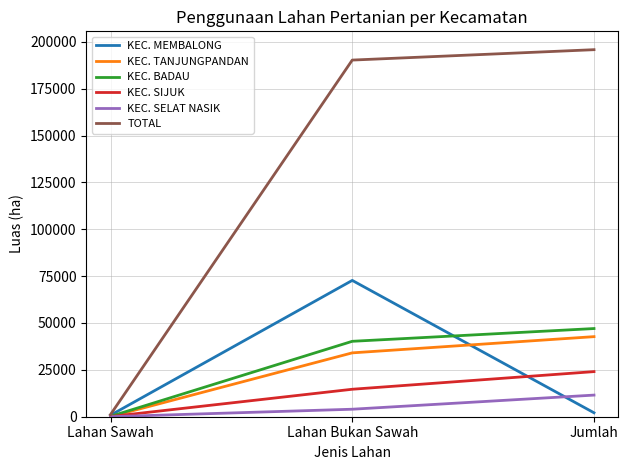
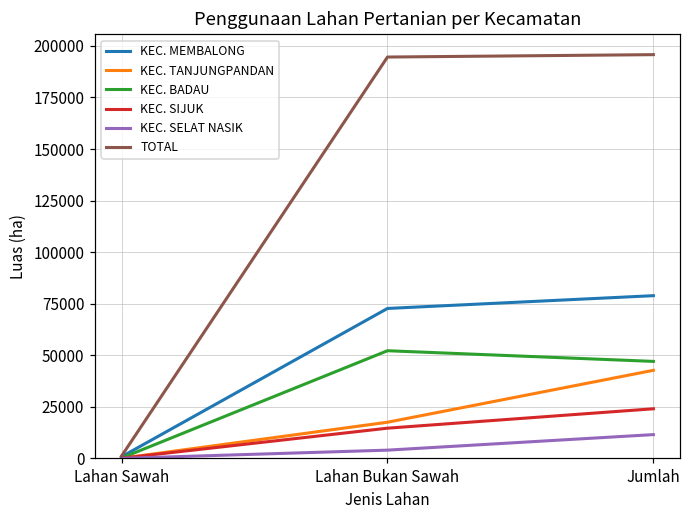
  {
    "KEC. MEMBALONG": {
      "Lahan Bukan Sawah": 73000,
-     "Jumlah": 2000
+     "Jumlah": 79000
    },
    "KEC. TANJUNGPANDAN": {
-     "Lahan Bukan Sawah": 34000,
+     "Lahan Bukan Sawah": 18000,
      "Jumlah": 43000
    },
    "KEC. BADAU": {
-     "Lahan Bukan Sawah": 40000,
+     "Lahan Bukan Sawah": 52000,
      "Jumlah": 47000
    },
    "KEC. SIJUK": {
      "Lahan Bukan Sawah": 15000,
      "Jumlah": 24000
    },
    "KEC. SELAT NASIK": {
      "Lahan Bukan Sawah": 4000,
      "Jumlah": 12000
    },
    "TOTAL": {
-     "Lahan Bukan Sawah": 190000,
+     "Lahan Bukan Sawah": 195000,
      "Jumlah": 196000
    }
  }
